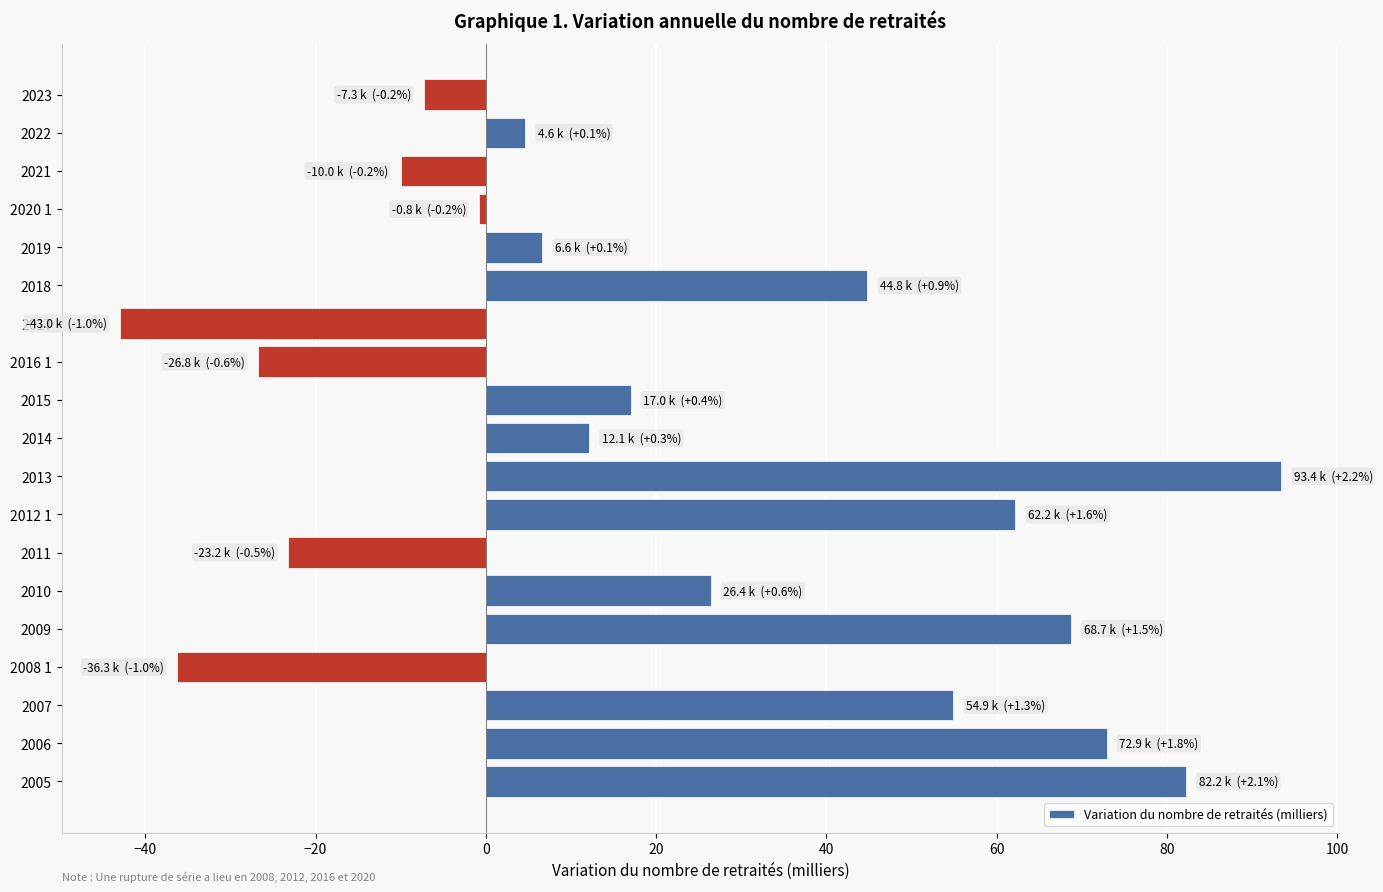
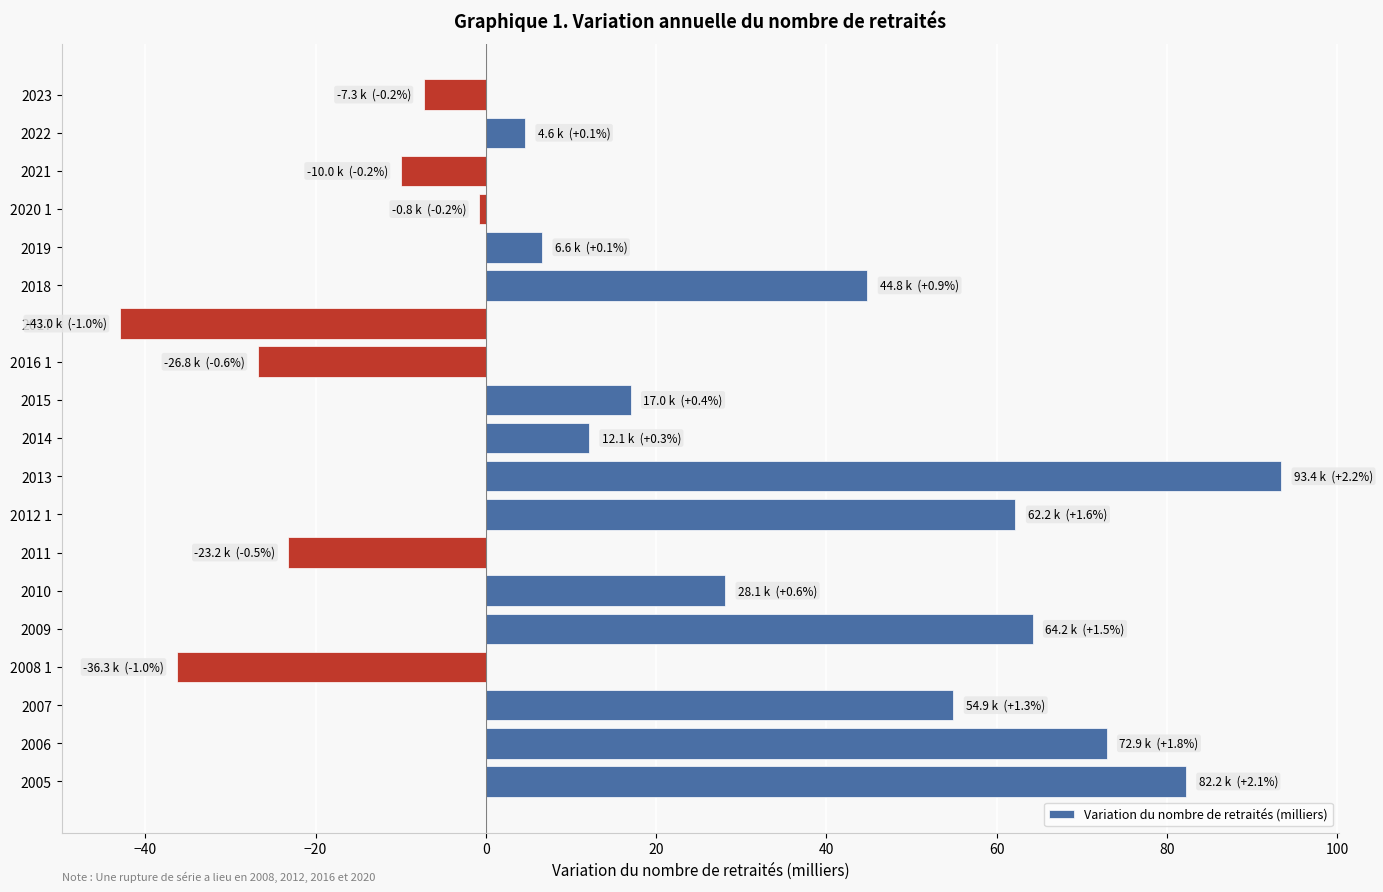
  {
-   "2010": 26.4,
-   "2009": 68.7
+   "2010": 28.1,
+   "2009": 64.2
  }
